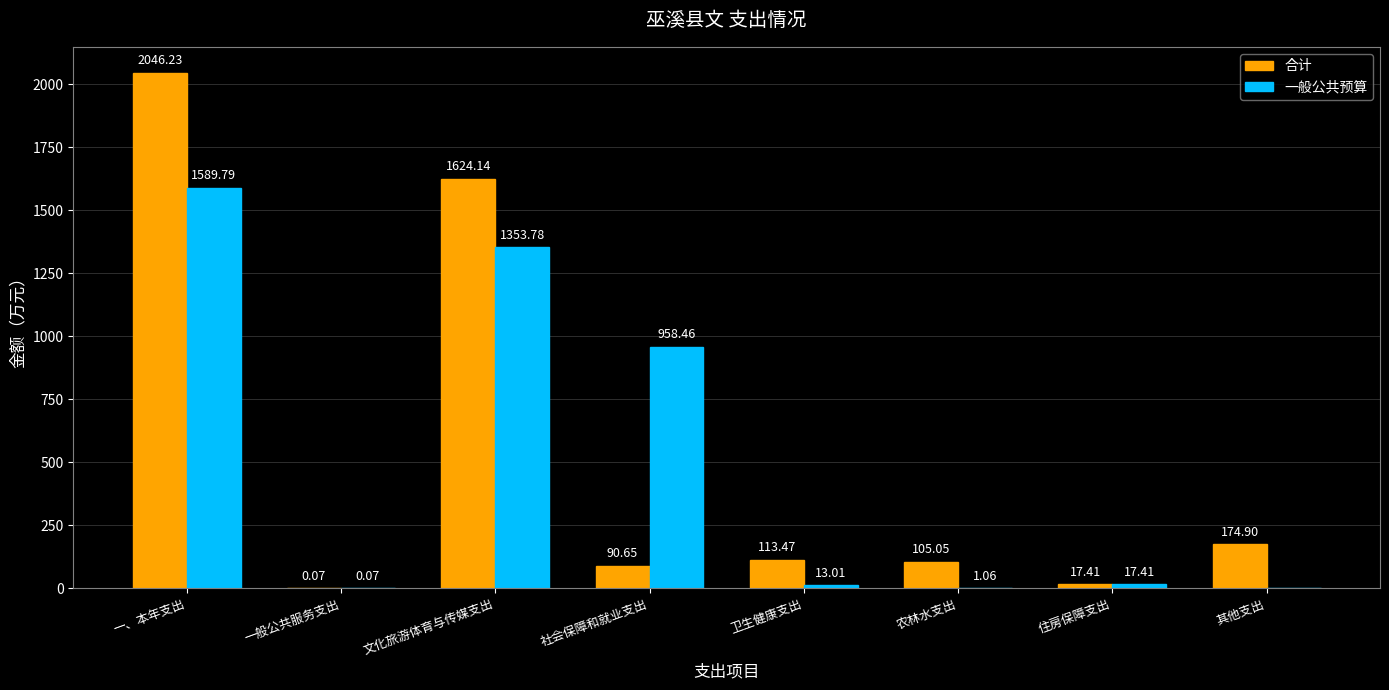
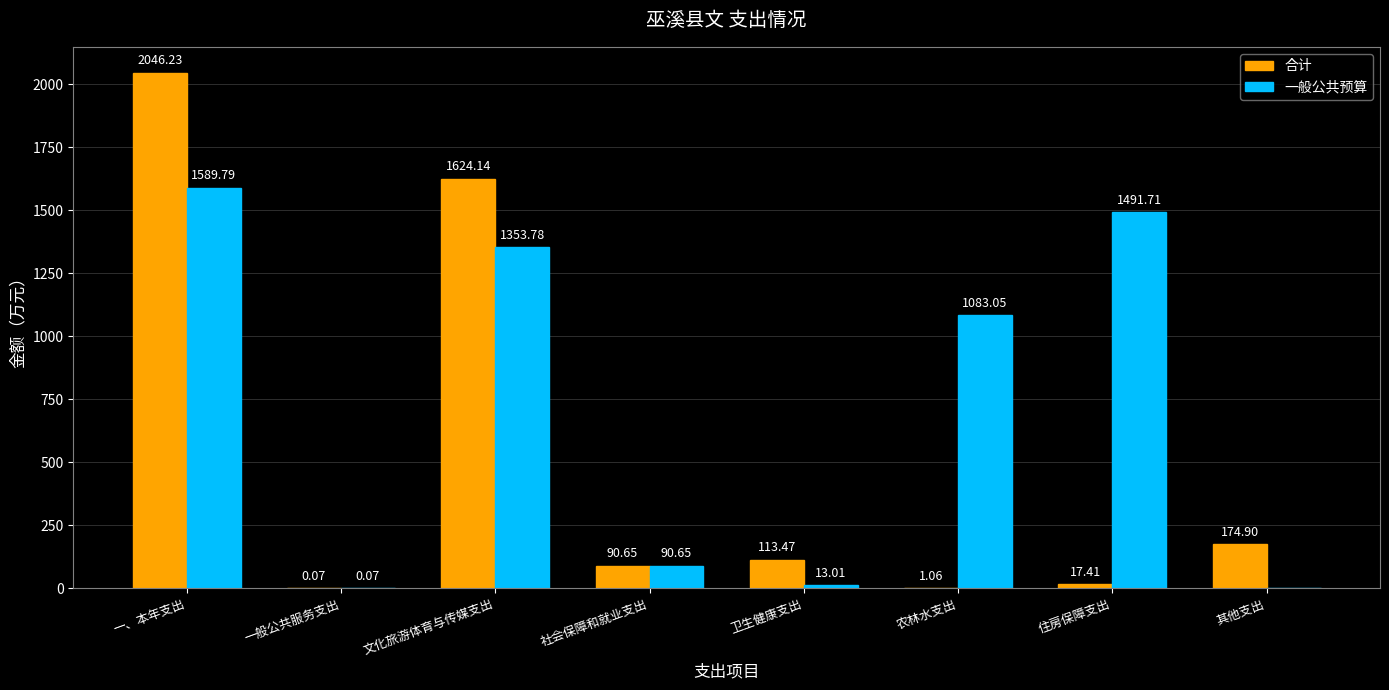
  {
    "合计": {
      "一、本年支出": 2046.23,
      "一般公共服务支出": 0.07,
      "文化旅游体育与传媒支出": 1624.14,
      "社会保障和就业支出": 90.65,
      "卫生健康支出": 113.47,
-     "农林水支出": 105.05,
+     "农林水支出": 1.06,
      "住房保障支出": 17.41,
      "其他支出": 174.90
    },
    "一般公共预算": {
      "一、本年支出": 1589.79,
      "一般公共服务支出": 0.07,
      "文化旅游体育与传媒支出": 1353.78,
-     "社会保障和就业支出": 958.46,
+     "社会保障和就业支出": 90.65,
      "卫生健康支出": 13.01,
-     "农林水支出": 1.06,
-     "住房保障支出": 17.41
+     "农林水支出": 1083.05,
+     "住房保障支出": 1491.71
    }
  }
